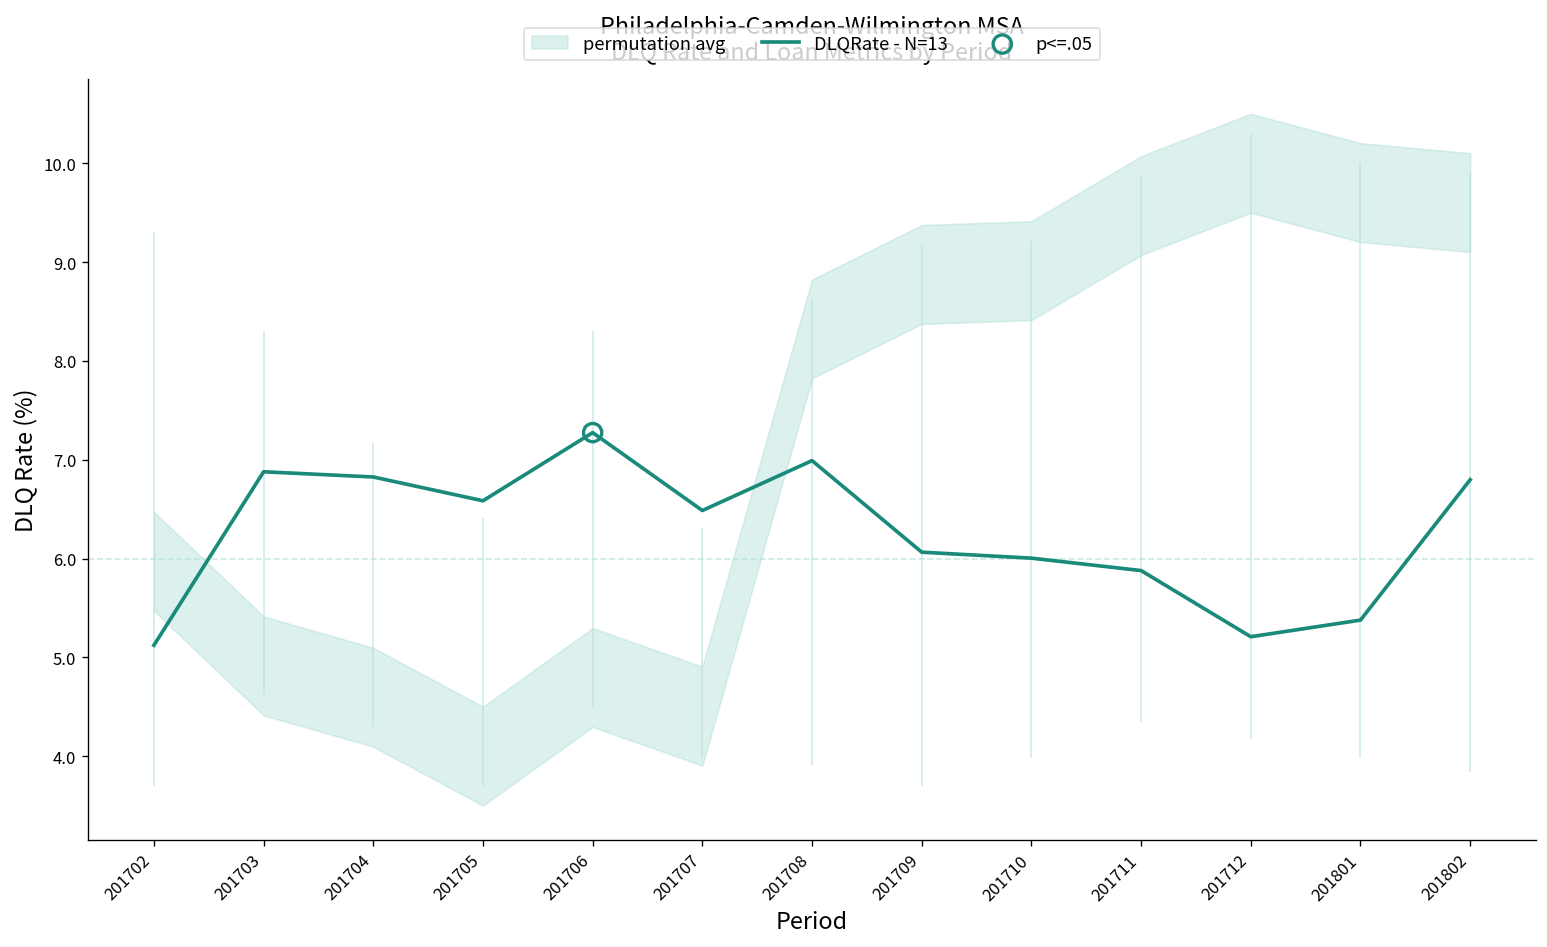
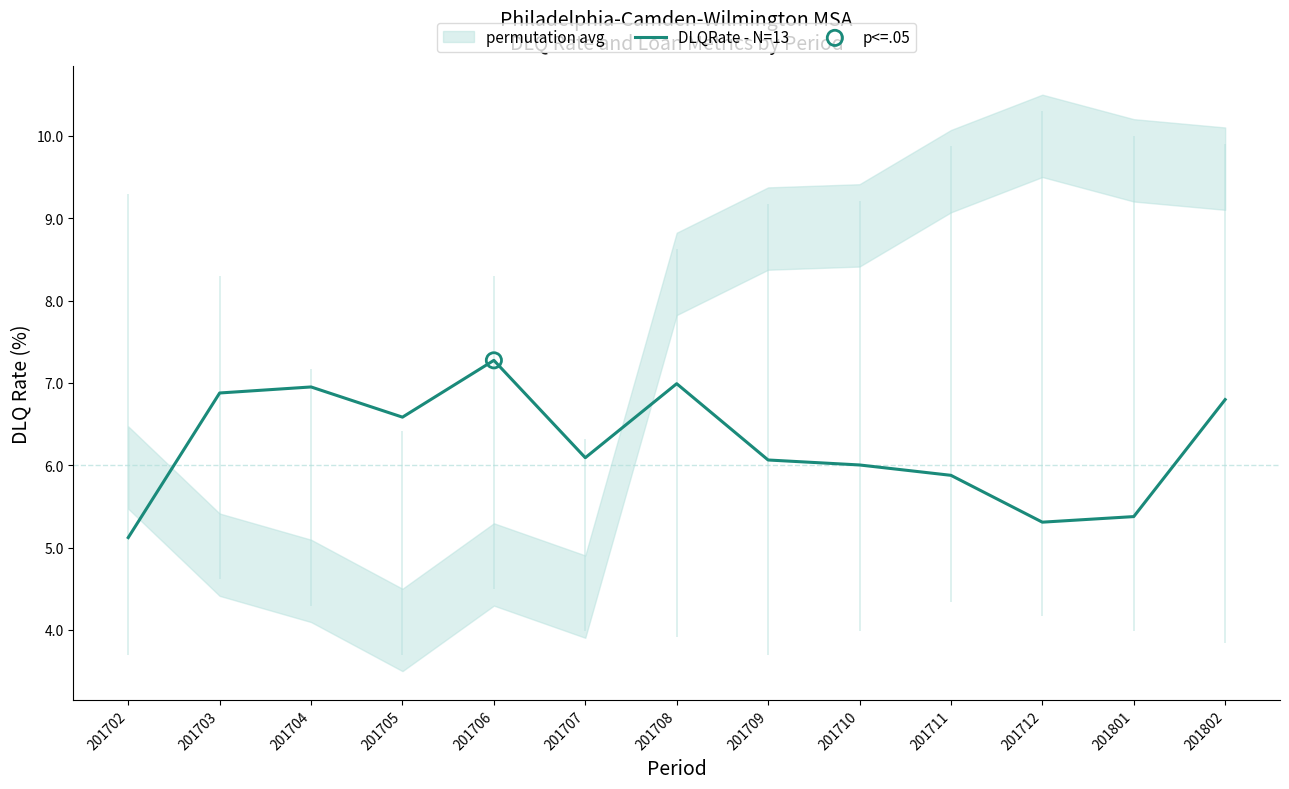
  {
    "DLQRate - N=13": {
      "201702": 5.1,
      "201703": 6.9,
-     "201704": 6.8,
+     "201704": 7.0,
      "201705": 6.6,
-     "201707": 6.5,
+     "201707": 6.1,
      "201708": 7.0,
      "201709": 6.1,
      "201710": 6.0,
      "201711": 5.9,
-     "201712": 5.2,
+     "201712": 5.3,
      "201801": 5.4,
      "201802": 6.8
    }
  }
